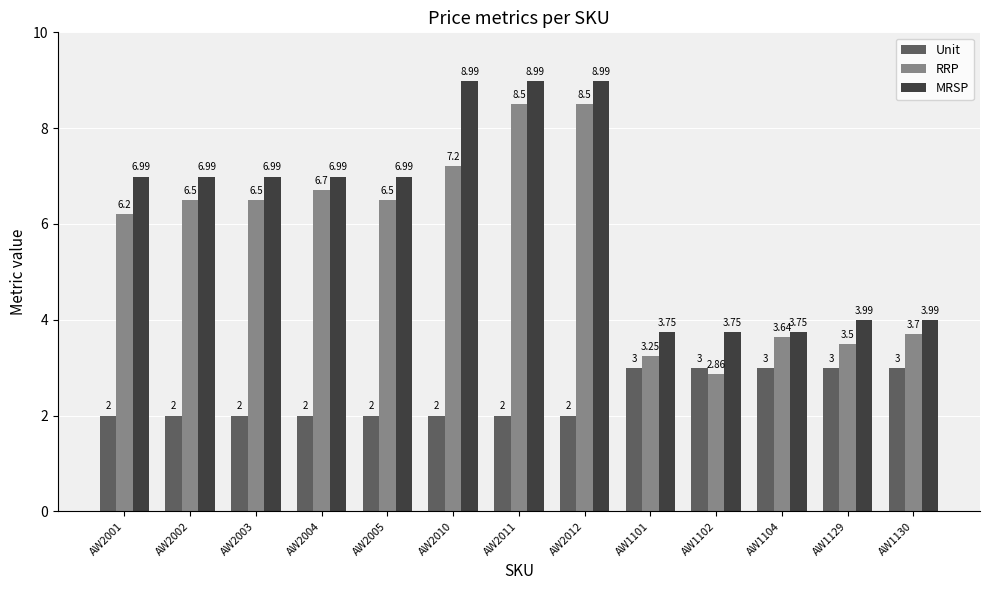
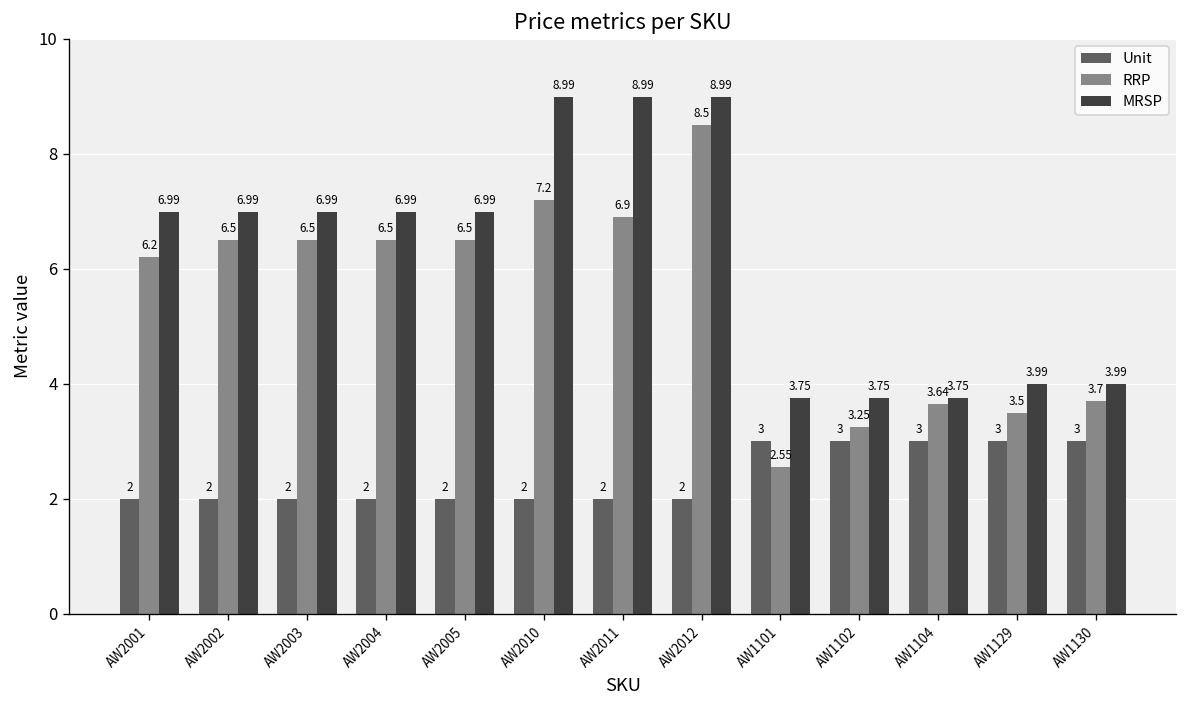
  {
    "RRP": {
      "AW2001": 6.2,
      "AW2002": 6.5,
      "AW2003": 6.5,
-     "AW2004": 6.7,
+     "AW2004": 6.5,
      "AW2005": 6.5,
      "AW2010": 7.2,
-     "AW2011": 8.5,
+     "AW2011": 6.9,
      "AW2012": 8.5,
-     "AW1101": 3.25,
-     "AW1102": 2.86,
+     "AW1101": 2.55,
+     "AW1102": 3.25,
      "AW1104": 3.64,
      "AW1129": 3.5,
      "AW1130": 3.7
    }
  }
